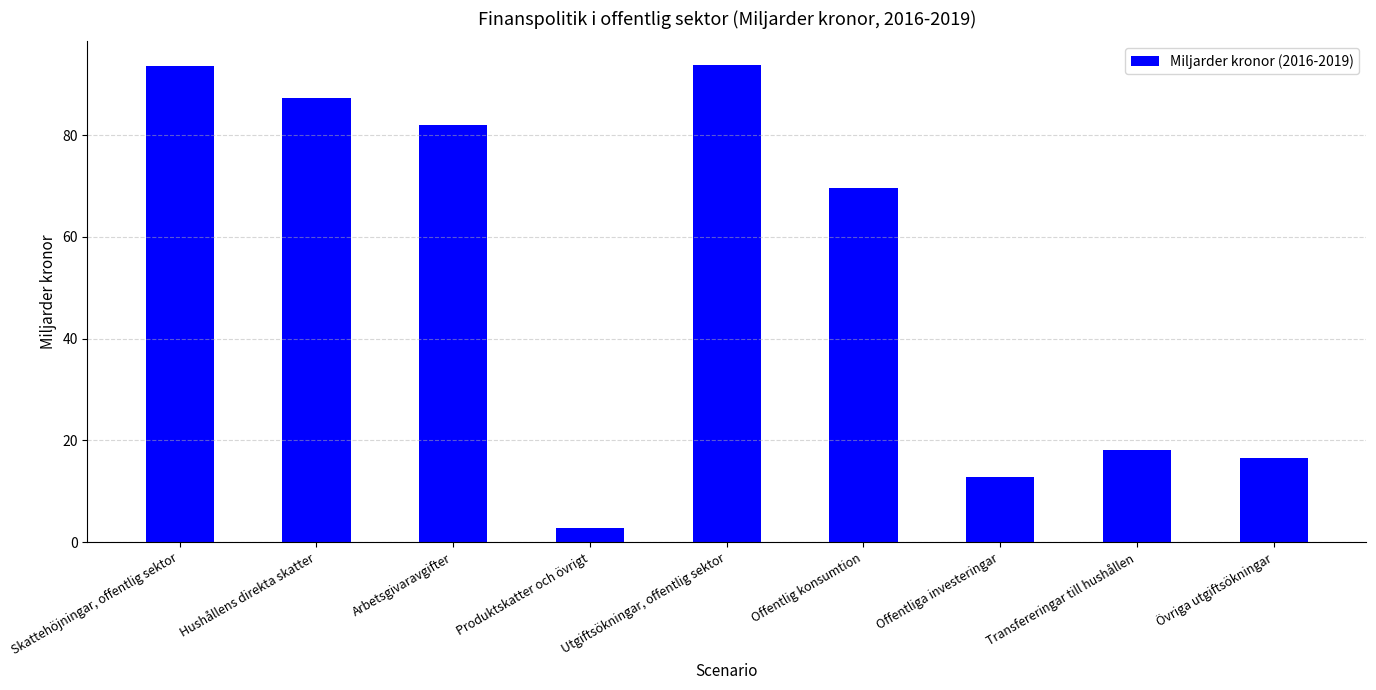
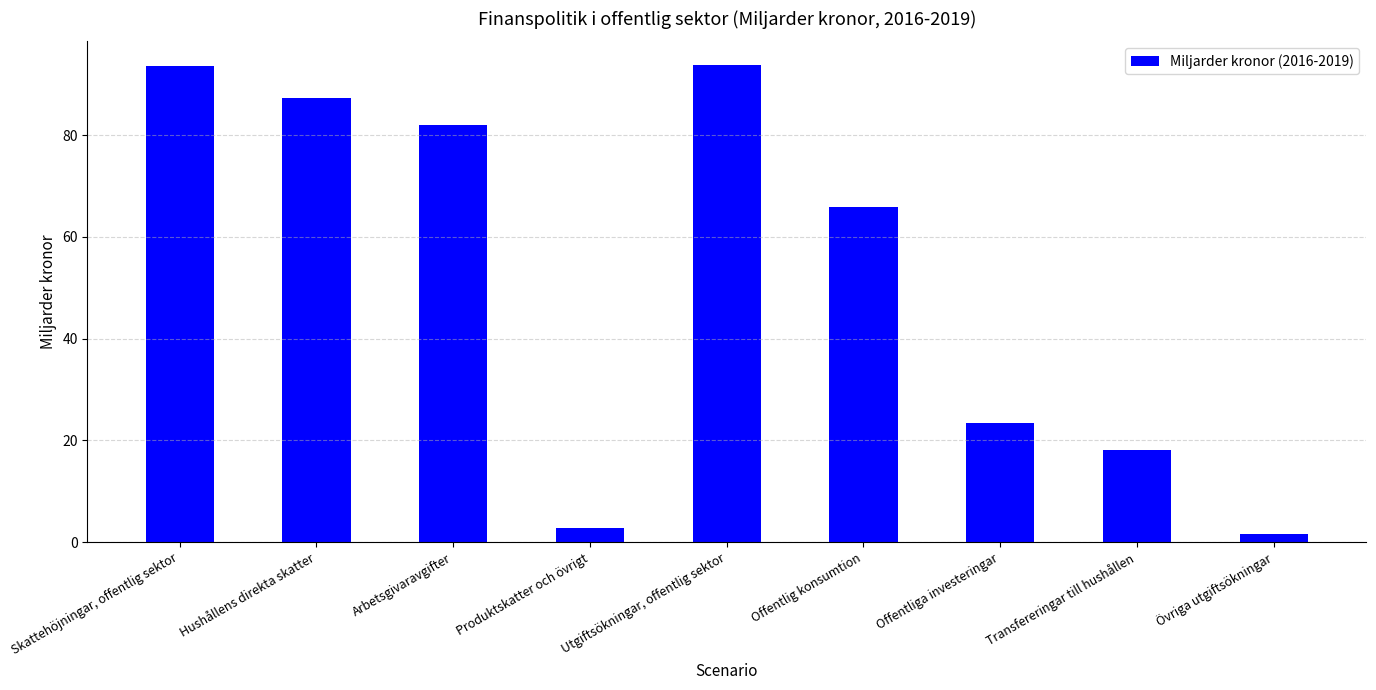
  {
    "Skattehöjningar, offentlig sektor": 94,
    "Hushållens direkta skatter": 87,
    "Arbetsgivaravgifter": 82,
    "Produktskatter och övrigt": 3,
    "Utgiftsökningar, offentlig sektor": 94,
-   "Offentlig konsumtion": 70,
-   "Offentliga investeringar": 13,
+   "Offentlig konsumtion": 66,
+   "Offentliga investeringar": 23,
    "Transfereringar till hushållen": 18,
-   "Övriga utgiftsökningar": 16
+   "Övriga utgiftsökningar": 2
  }
